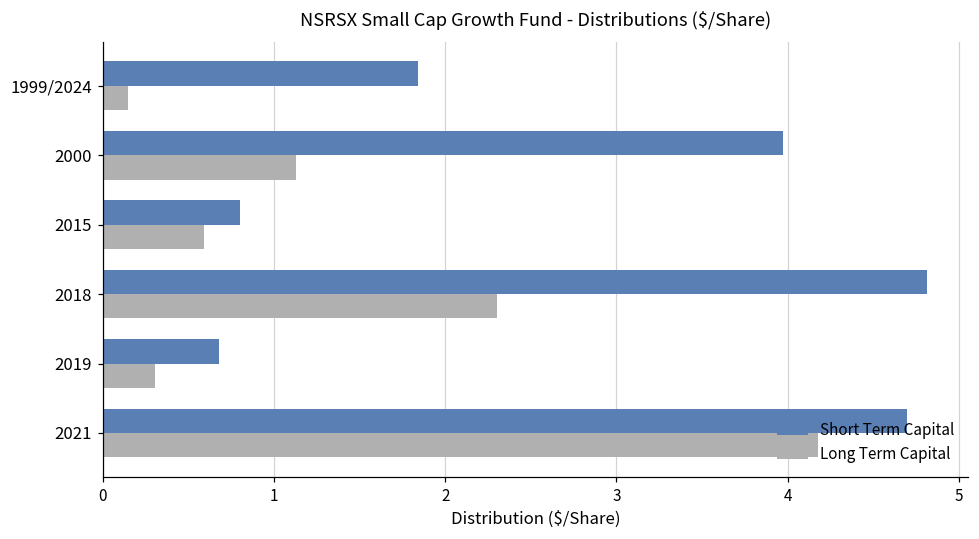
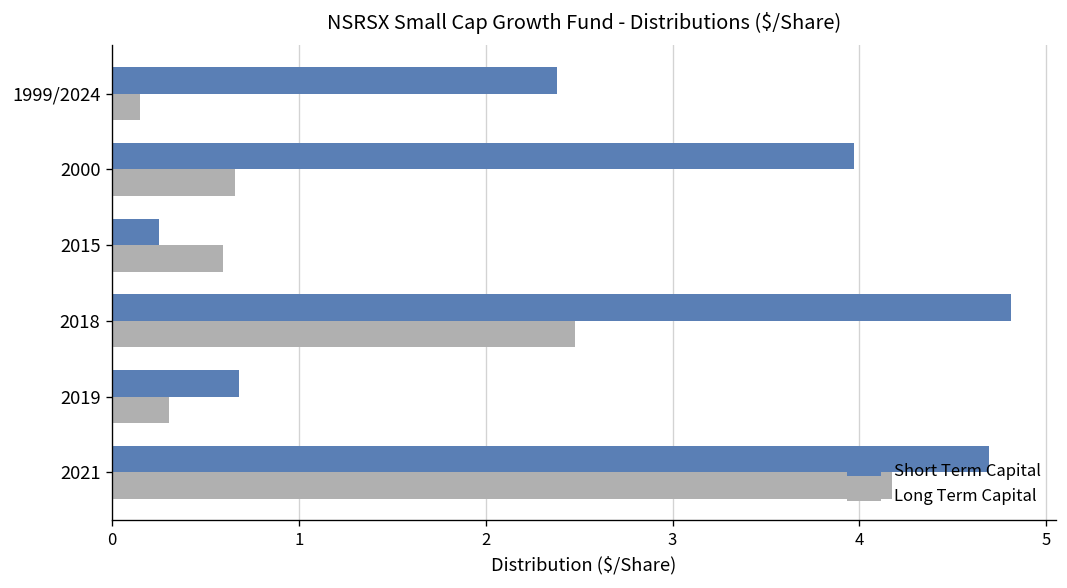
  {
    "Short Term Capital": {
-     "1999/2024": 1.84,
+     "1999/2024": 2.38,
      "2000": 3.97,
-     "2015": 0.80,
+     "2015": 0.25,
      "2018": 4.81,
      "2019": 0.68,
      "2021": 4.70
    },
    "Long Term Capital": {
      "1999/2024": 0.15,
-     "2000": 1.13,
+     "2000": 0.66,
      "2015": 0.59,
-     "2018": 2.31,
+     "2018": 2.48,
      "2019": 0.31,
      "2021": 4.17
    }
  }
